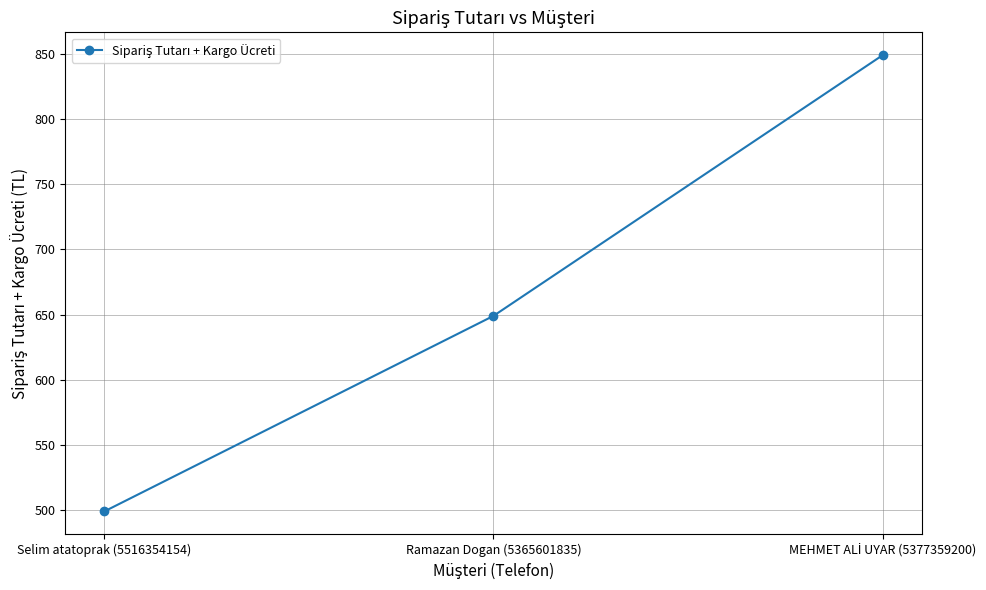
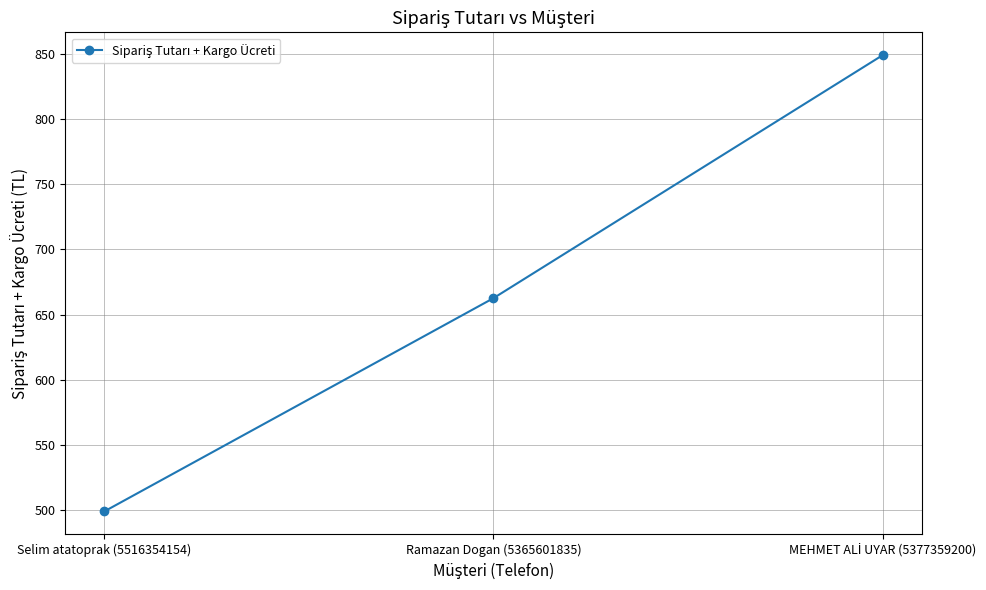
  {
    "Selim atatoprak (5516354154)": 499,
-   "Ramazan Dogan (5365601835)": 649,
+   "Ramazan Dogan (5365601835)": 663,
    "MEHMET ALİ UYAR (5377359200)": 849
  }
